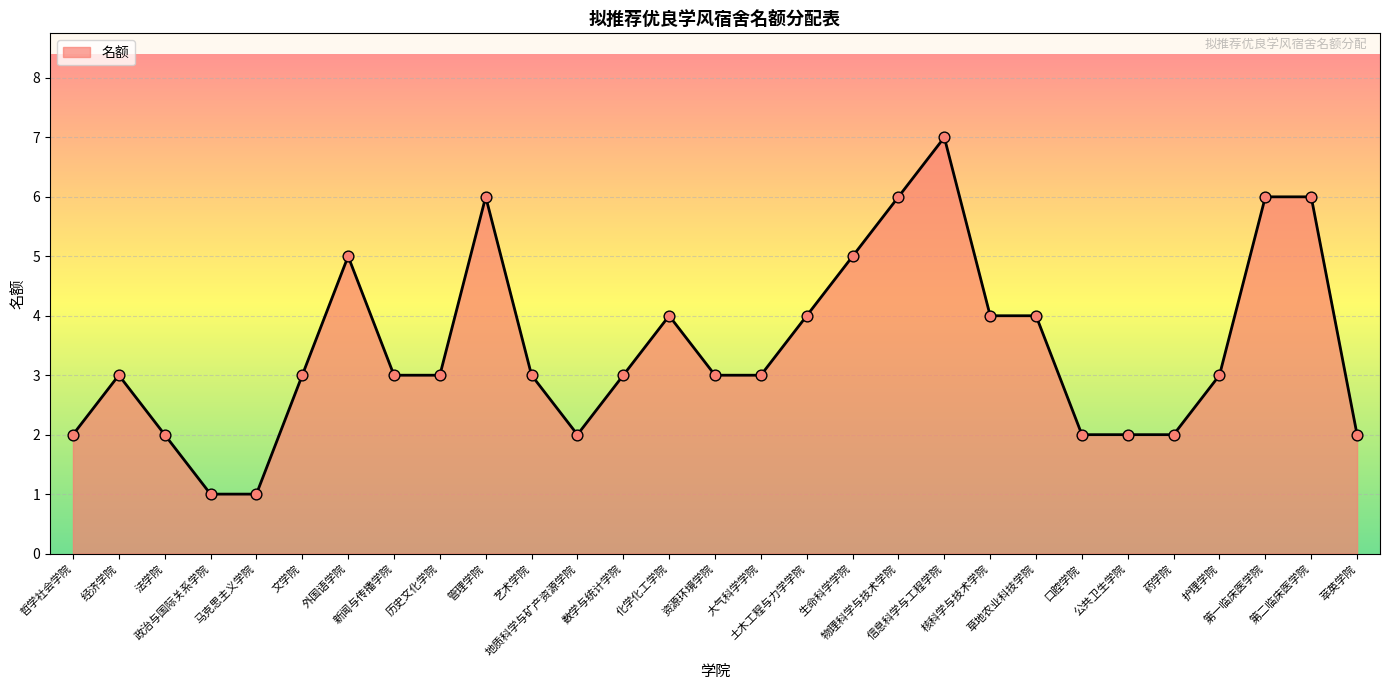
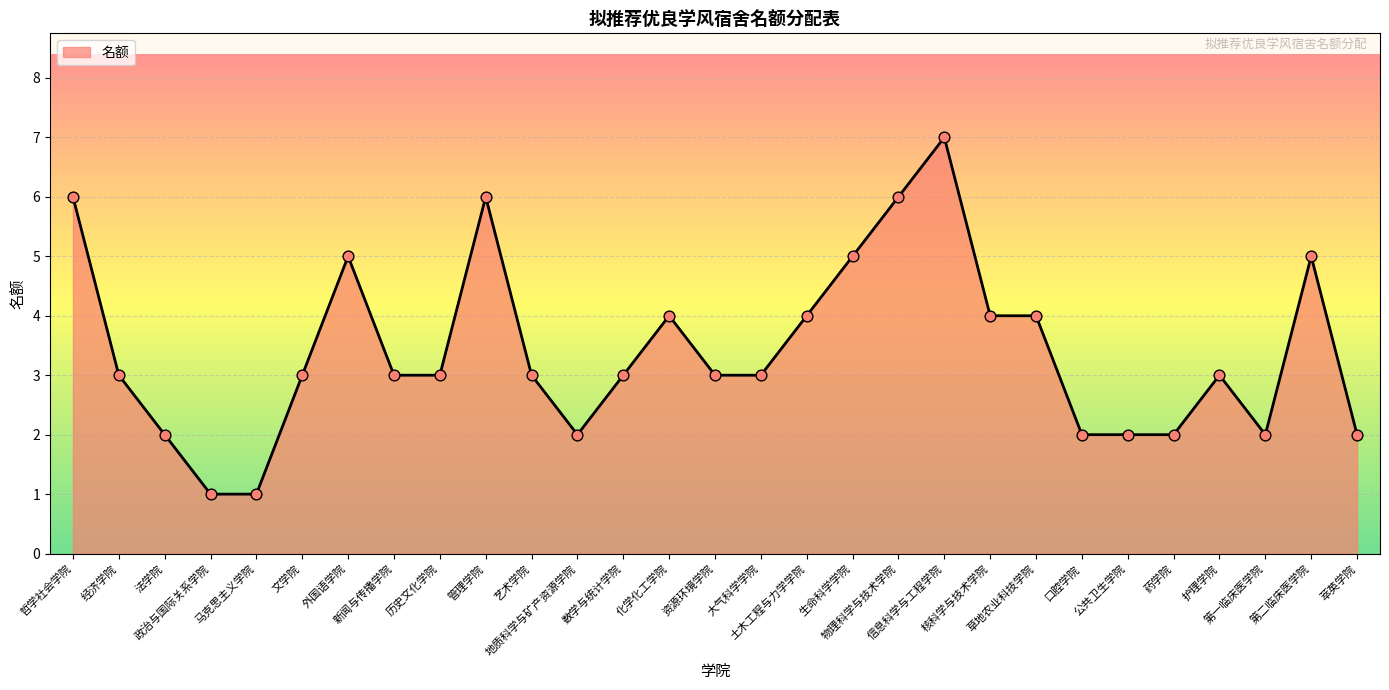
  {
-   "哲学社会学院": 2,
+   "哲学社会学院": 6,
    "经济学院": 3,
    "法学院": 2,
    "政治与国际关系学院": 1,
    "马克思主义学院": 1,
    "文学院": 3,
    "外国语学院": 5,
    "新闻与传播学院": 3,
    "历史文化学院": 3,
    "管理学院": 6,
    "艺术学院": 3,
    "地质科学与矿产资源学院": 2,
    "数学与统计学院": 3,
    "化学化工学院": 4,
    "资源环境学院": 3,
    "大气科学学院": 3,
    "土木工程与力学学院": 4,
    "生命科学学院": 5,
    "物理科学与技术学院": 6,
    "信息科学与工程学院": 7,
    "核科学与技术学院": 4,
    "草地农业科技学院": 4,
    "口腔学院": 2,
    "公共卫生学院": 2,
    "药学院": 2,
    "护理学院": 3,
-   "第一临床医学院": 6,
-   "第二临床医学院": 6,
+   "第一临床医学院": 2,
+   "第二临床医学院": 5,
    "萃英学院": 2
  }
